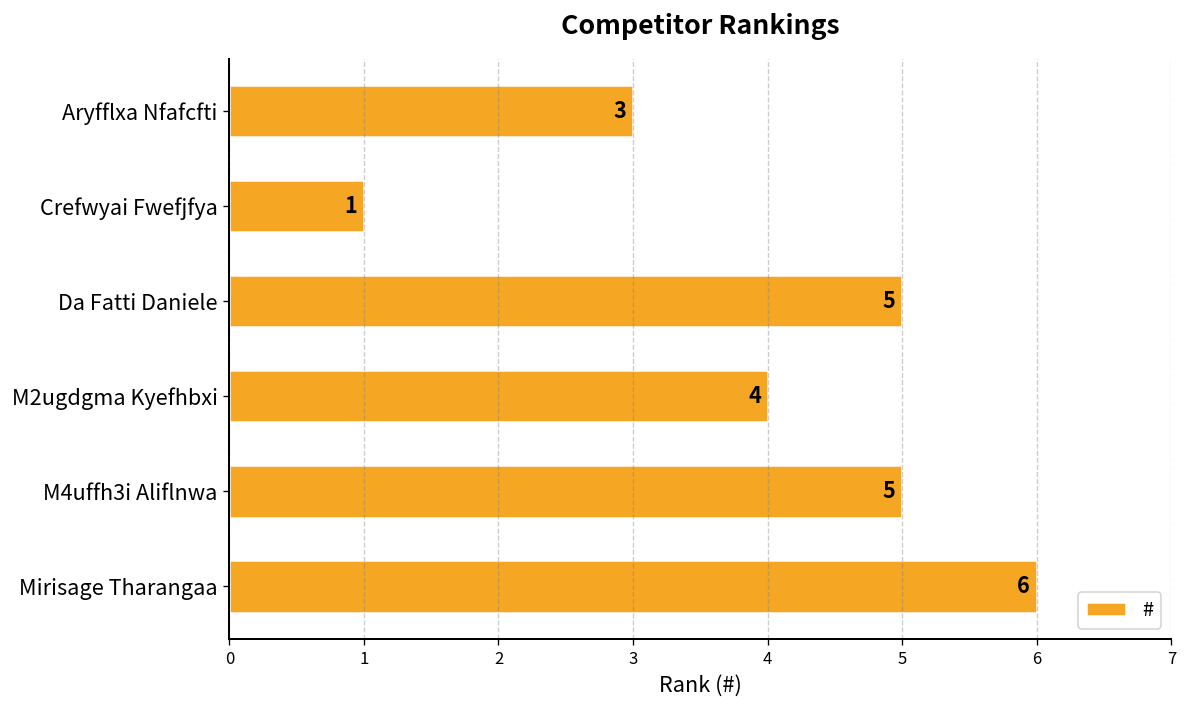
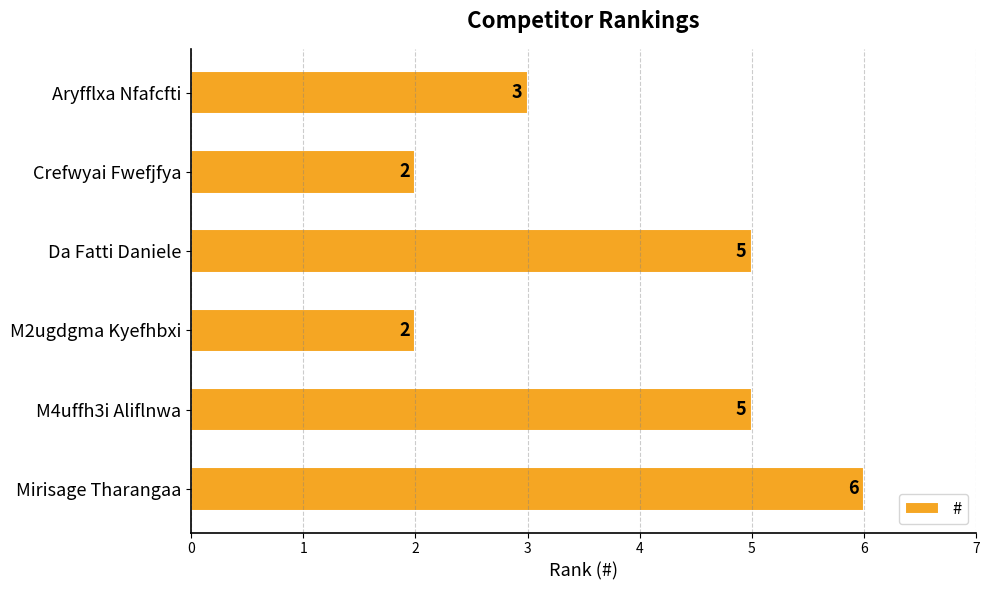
  {
    "Aryfflxa Nfafcfti": 3,
-   "Crefwyai Fwefjfya": 1,
+   "Crefwyai Fwefjfya": 2,
    "Da Fatti Daniele": 5,
-   "M2ugdgma Kyefhbxi": 4,
+   "M2ugdgma Kyefhbxi": 2,
    "M4uffh3i Aliflnwa": 5,
    "Mirisage Tharangaa": 6
  }
